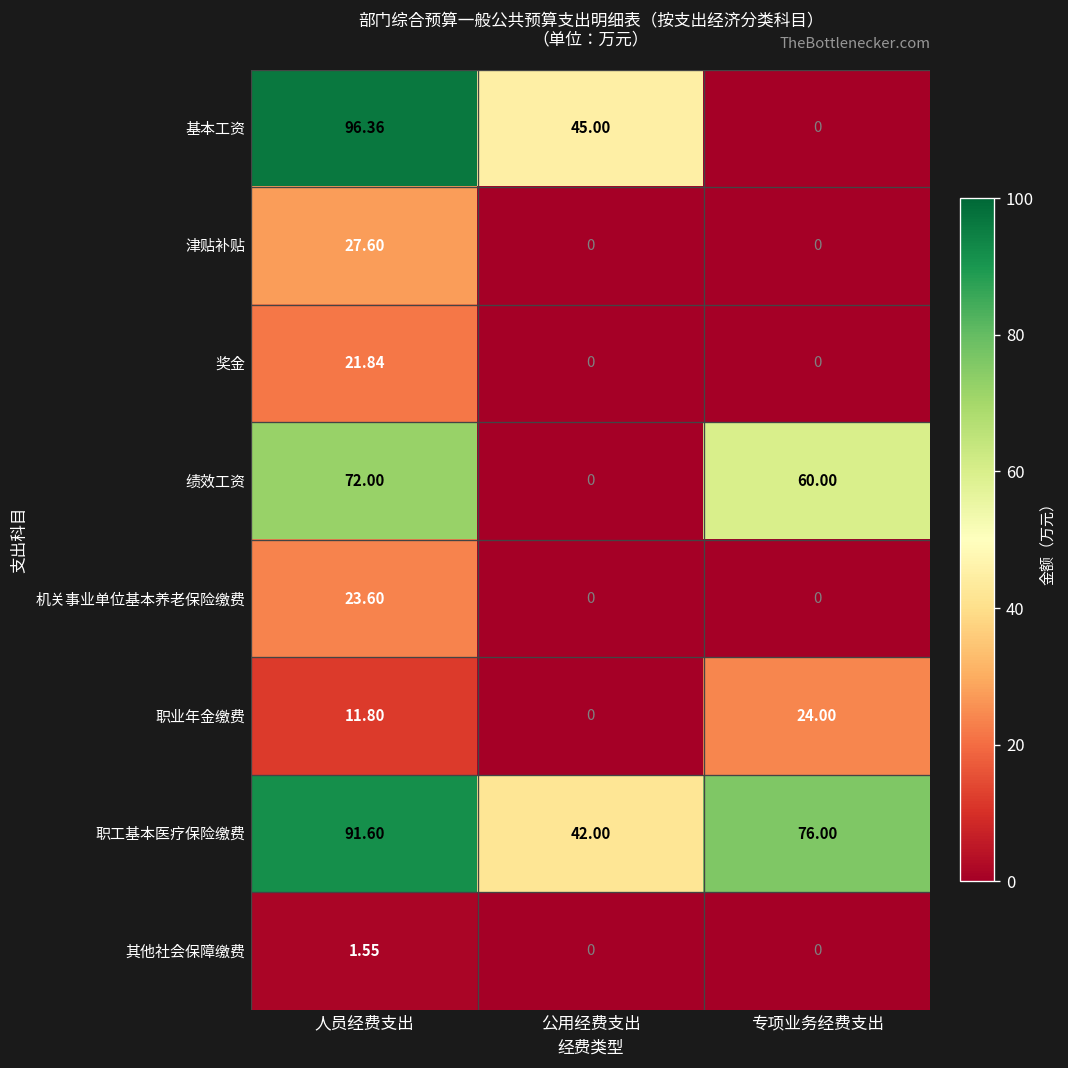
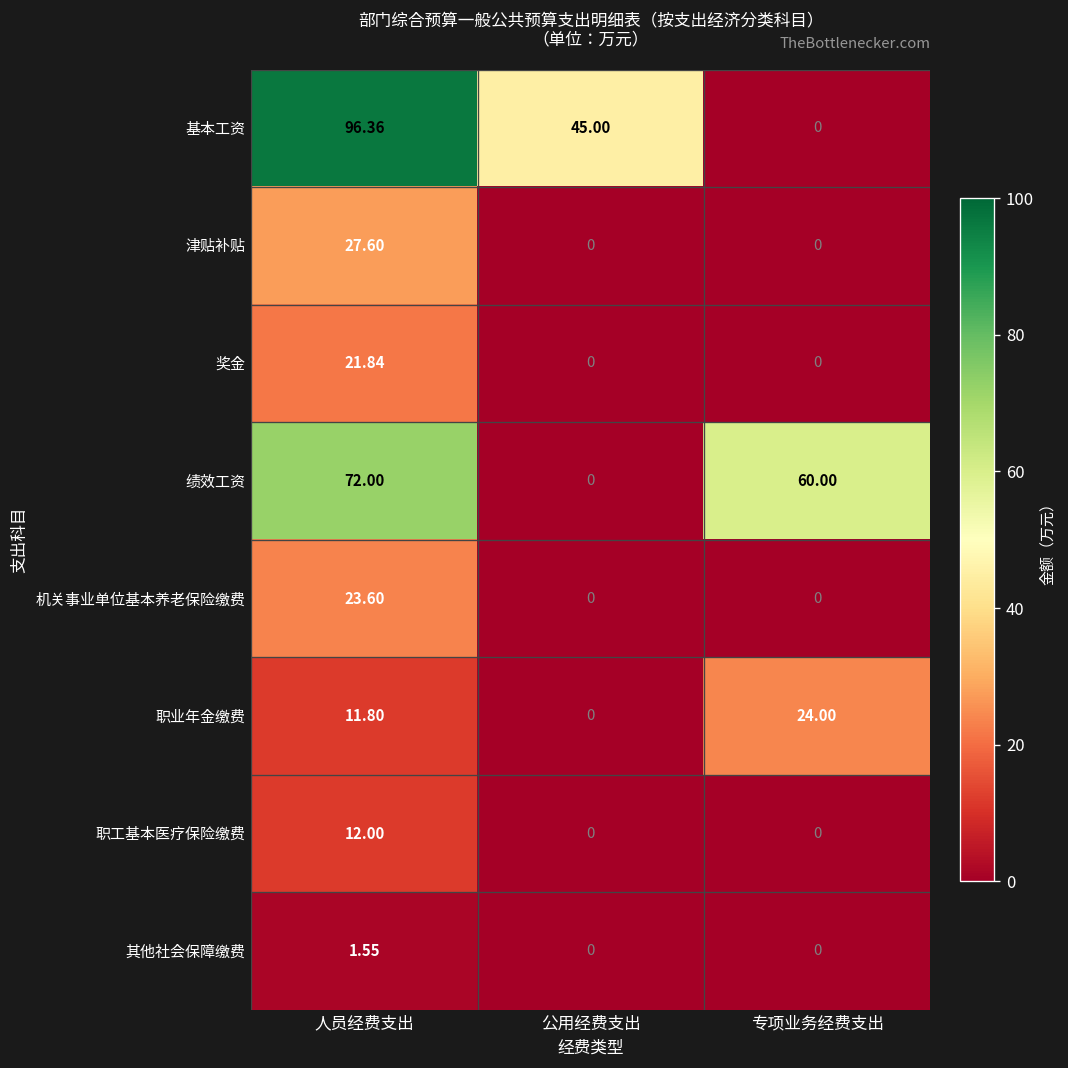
  {
    "基本工资": {
      "人员经费支出": 96.36,
      "公用经费支出": 45.00,
      "专项业务经费支出": 0
    },
    "津贴补贴": {
      "人员经费支出": 27.60,
      "公用经费支出": 0,
      "专项业务经费支出": 0
    },
    "奖金": {
      "人员经费支出": 21.84,
      "公用经费支出": 0,
      "专项业务经费支出": 0
    },
    "绩效工资": {
      "人员经费支出": 72.00,
      "公用经费支出": 0,
      "专项业务经费支出": 60.00
    },
    "机关事业单位基本养老保险缴费": {
      "人员经费支出": 23.60,
      "公用经费支出": 0,
      "专项业务经费支出": 0
    },
    "职业年金缴费": {
      "人员经费支出": 11.80,
      "公用经费支出": 0,
      "专项业务经费支出": 24.00
    },
    "职工基本医疗保险缴费": {
-     "人员经费支出": 91.60,
-     "公用经费支出": 42.00,
-     "专项业务经费支出": 76.00
+     "人员经费支出": 12.00,
+     "公用经费支出": 0,
+     "专项业务经费支出": 0
    },
    "其他社会保障缴费": {
      "人员经费支出": 1.55,
      "公用经费支出": 0,
      "专项业务经费支出": 0
    }
  }
